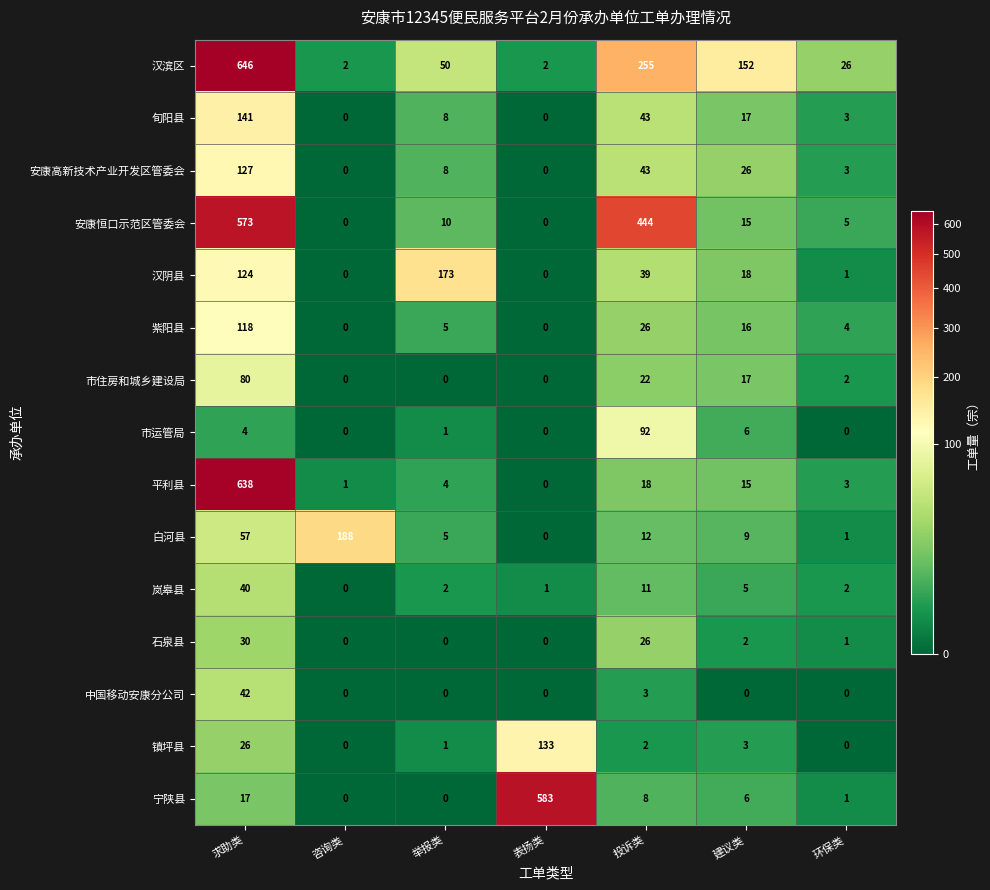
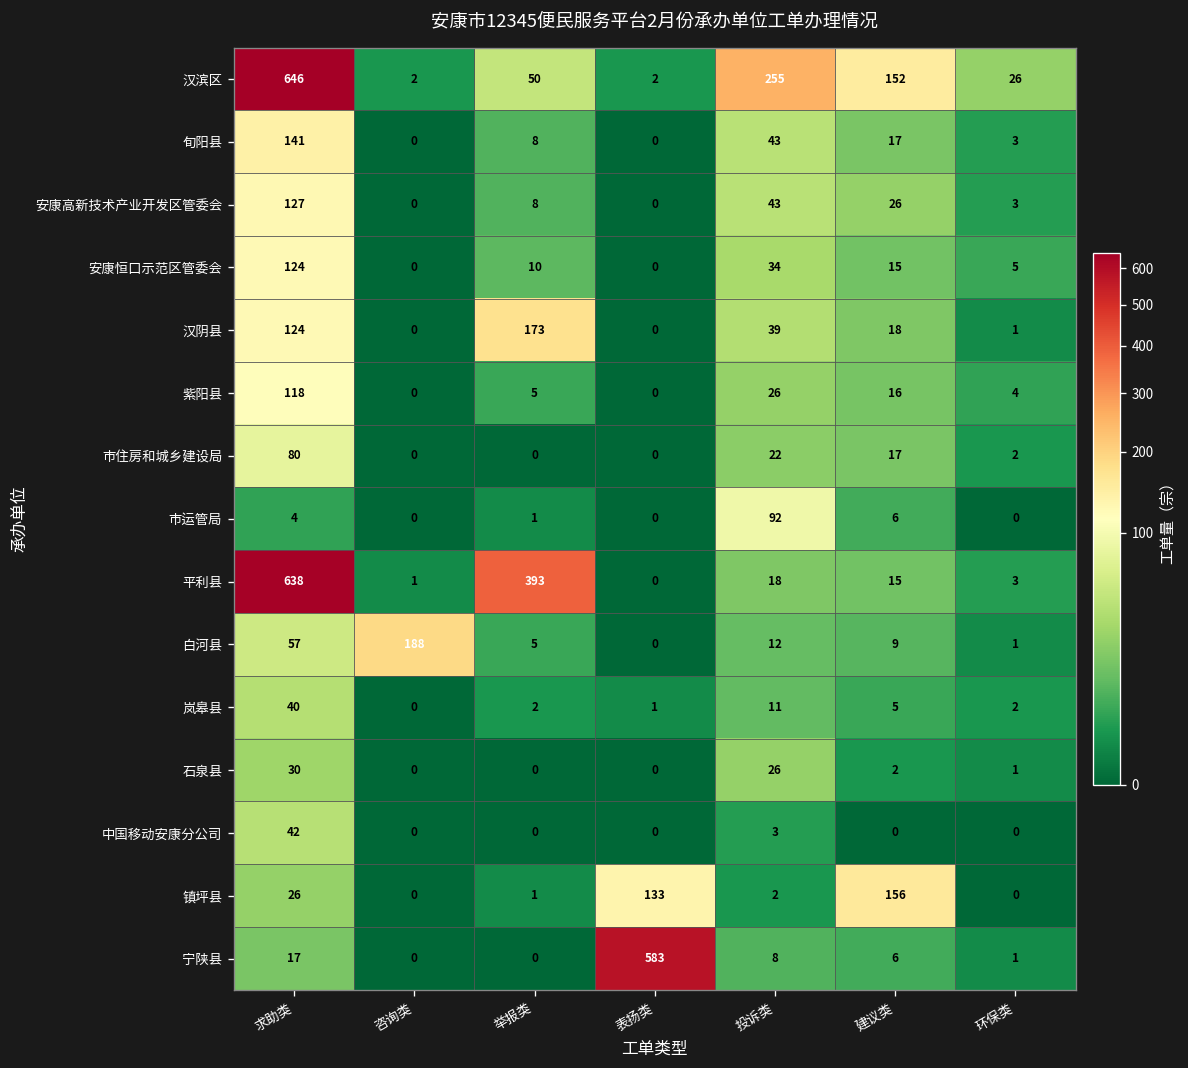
  {
    "汉滨区": {
      "求助类": 646,
      "咨询类": 2,
      "举报类": 50,
      "表扬类": 2,
      "投诉类": 255,
      "建议类": 152,
      "环保类": 26
    },
    "旬阳县": {
      "求助类": 141,
      "咨询类": 0,
      "举报类": 8,
      "表扬类": 0,
      "投诉类": 43,
      "建议类": 17,
      "环保类": 3
    },
    "安康高新技术产业开发区管委会": {
      "求助类": 127,
      "咨询类": 0,
      "举报类": 8,
      "表扬类": 0,
      "投诉类": 43,
      "建议类": 26,
      "环保类": 3
    },
    "安康恒口示范区管委会": {
-     "求助类": 573,
+     "求助类": 124,
      "咨询类": 0,
      "举报类": 10,
      "表扬类": 0,
-     "投诉类": 444,
+     "投诉类": 34,
      "建议类": 15,
      "环保类": 5
    },
    "汉阴县": {
      "求助类": 124,
      "咨询类": 0,
      "举报类": 173,
      "表扬类": 0,
      "投诉类": 39,
      "建议类": 18,
      "环保类": 1
    },
    "紫阳县": {
      "求助类": 118,
      "咨询类": 0,
      "举报类": 5,
      "表扬类": 0,
      "投诉类": 26,
      "建议类": 16,
      "环保类": 4
    },
    "市住房和城乡建设局": {
      "求助类": 80,
      "咨询类": 0,
      "举报类": 0,
      "表扬类": 0,
      "投诉类": 22,
      "建议类": 17,
      "环保类": 2
    },
    "市运管局": {
      "求助类": 4,
      "咨询类": 0,
      "举报类": 1,
      "表扬类": 0,
      "投诉类": 92,
      "建议类": 6,
      "环保类": 0
    },
    "平利县": {
      "求助类": 638,
      "咨询类": 1,
-     "举报类": 4,
+     "举报类": 393,
      "表扬类": 0,
      "投诉类": 18,
      "建议类": 15,
      "环保类": 3
    },
    "白河县": {
      "求助类": 57,
      "咨询类": 188,
      "举报类": 5,
      "表扬类": 0,
      "投诉类": 12,
      "建议类": 9,
      "环保类": 1
    },
    "岚皋县": {
      "求助类": 40,
      "咨询类": 0,
      "举报类": 2,
      "表扬类": 1,
      "投诉类": 11,
      "建议类": 5,
      "环保类": 2
    },
    "石泉县": {
      "求助类": 30,
      "咨询类": 0,
      "举报类": 0,
      "表扬类": 0,
      "投诉类": 26,
      "建议类": 2,
      "环保类": 1
    },
    "中国移动安康分公司": {
      "求助类": 42,
      "咨询类": 0,
      "举报类": 0,
      "表扬类": 0,
      "投诉类": 3,
      "建议类": 0,
      "环保类": 0
    },
    "镇坪县": {
      "求助类": 26,
      "咨询类": 0,
      "举报类": 1,
      "表扬类": 133,
      "投诉类": 2,
-     "建议类": 3,
+     "建议类": 156,
      "环保类": 0
    },
    "宁陕县": {
      "求助类": 17,
      "咨询类": 0,
      "举报类": 0,
      "表扬类": 583,
      "投诉类": 8,
      "建议类": 6,
      "环保类": 1
    }
  }
